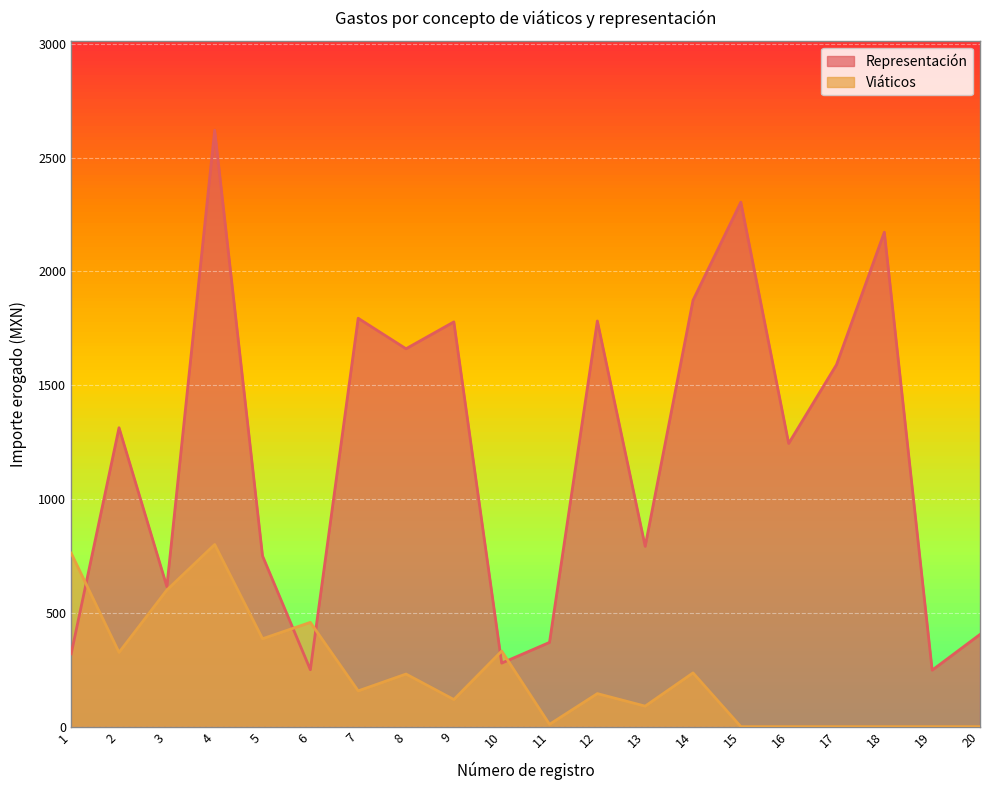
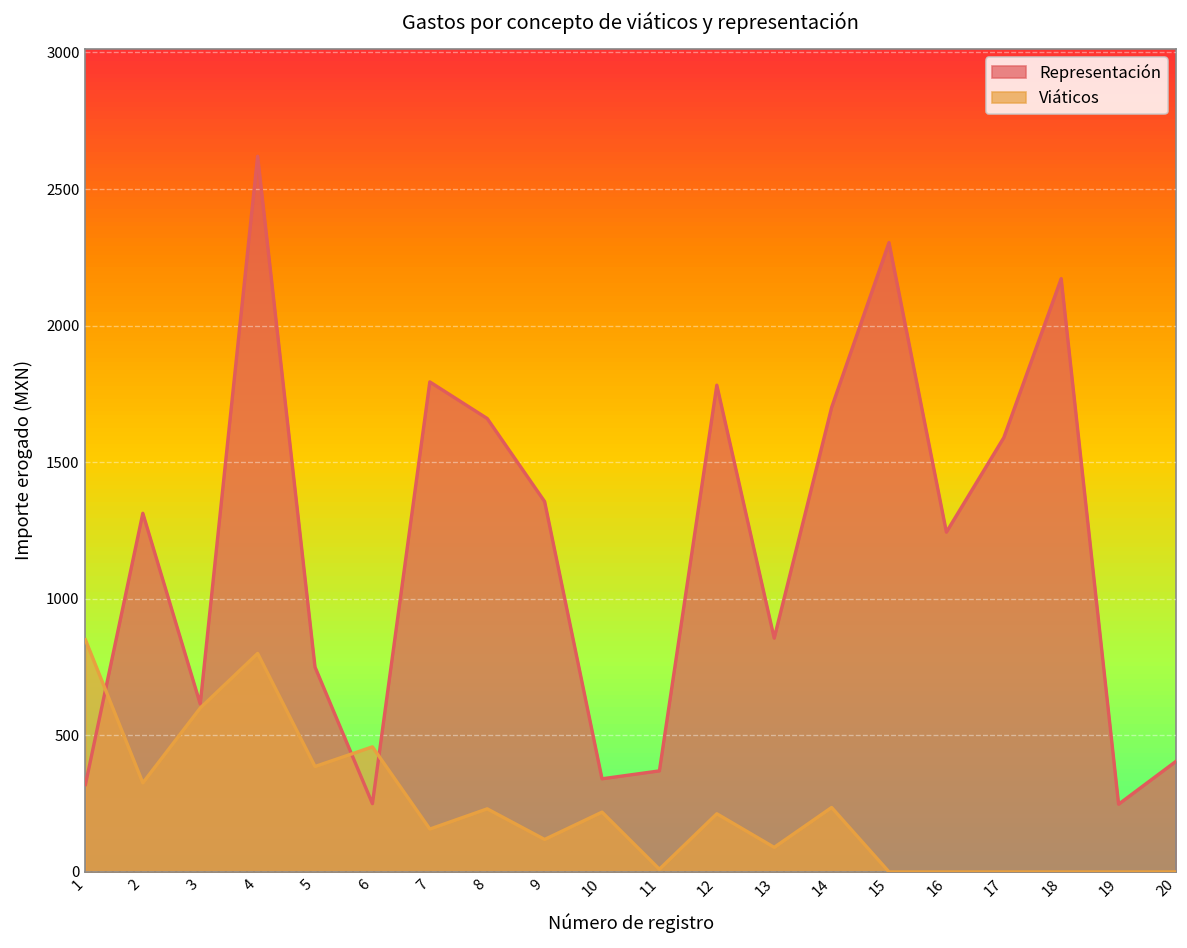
  {
    "Representación": {
      "1": 320,
      "2": 1310,
      "3": 620,
      "4": 2620,
      "5": 750,
      "6": 250,
      "7": 1790,
      "8": 1660,
-     "9": 1780,
-     "10": 280,
+     "9": 1360,
+     "10": 340,
      "11": 370,
      "12": 1780,
-     "13": 790,
-     "14": 1870,
+     "13": 860,
+     "14": 1700,
      "15": 2300,
      "16": 1240,
      "17": 1590,
      "18": 2170,
      "19": 250,
      "20": 410
    },
    "Viáticos": {
-     "1": 760,
+     "1": 850,
      "2": 330,
      "3": 600,
      "4": 800,
      "5": 390,
      "6": 460,
      "7": 160,
      "8": 230,
      "9": 120,
-     "10": 330,
+     "10": 220,
      "11": 10,
-     "12": 150,
+     "12": 210,
      "13": 90,
      "14": 240,
      "15": 0,
      "16": 0,
      "17": 0,
      "18": 0,
      "19": 0,
      "20": 0
    }
  }
